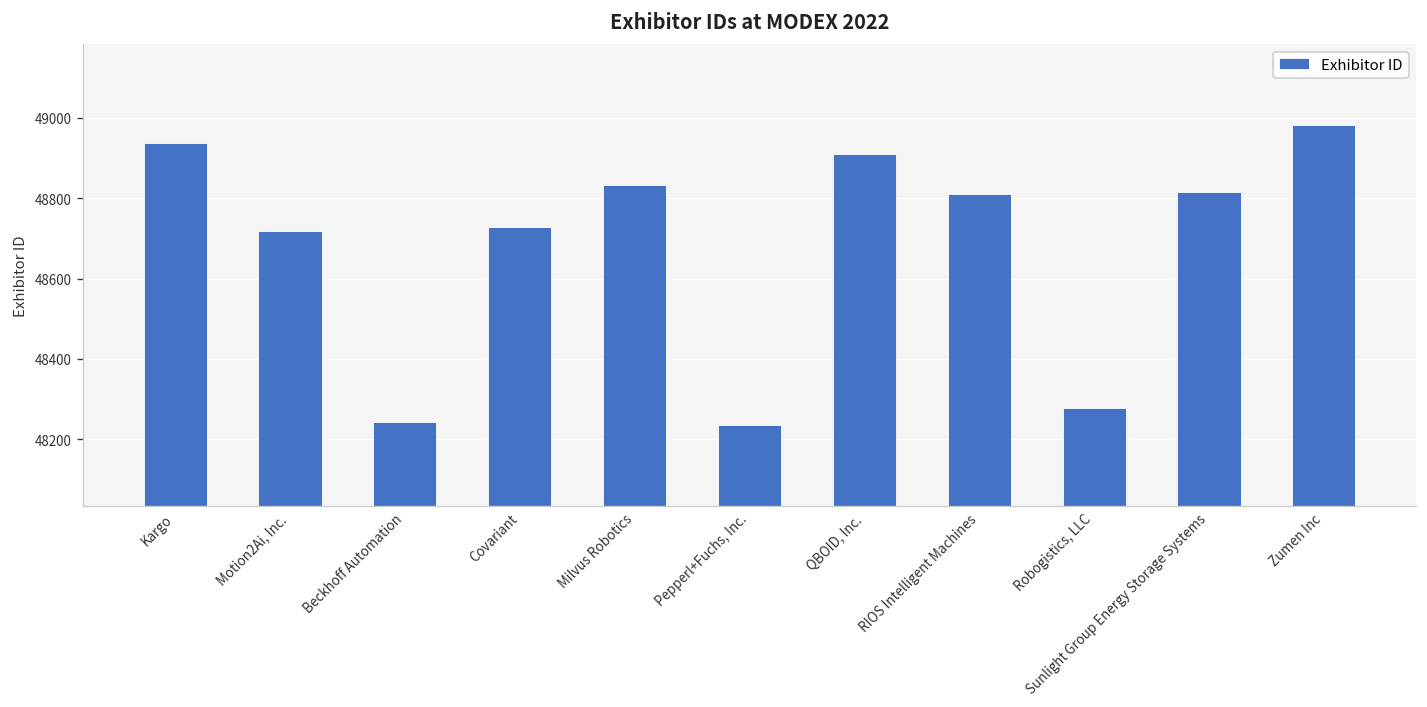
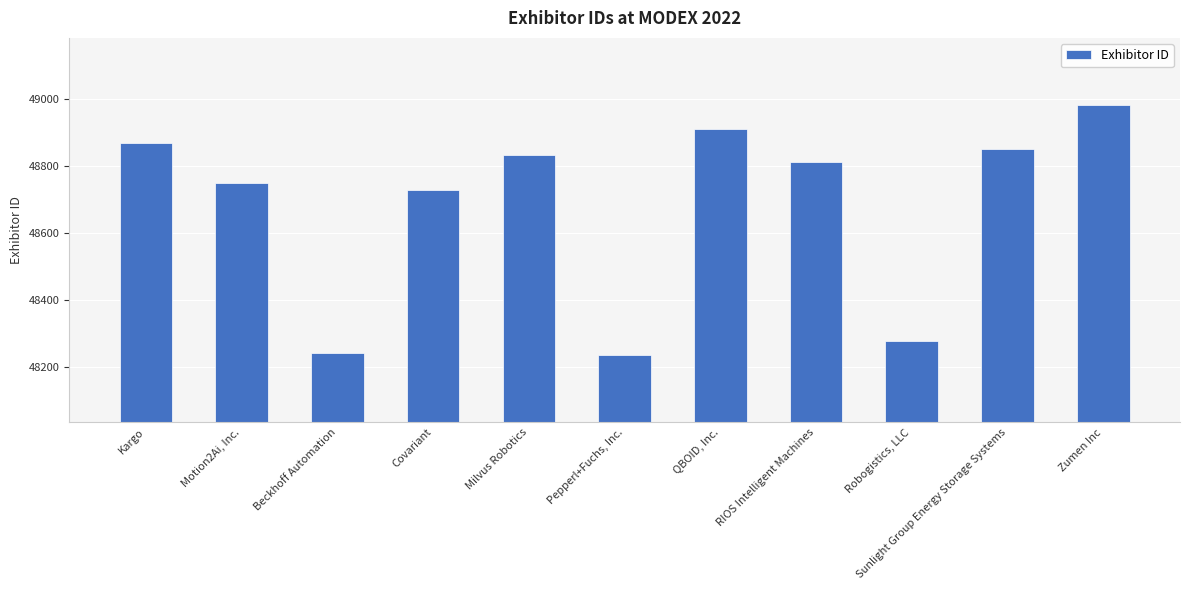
  {
-   "Kargo": 48940,
-   "Motion2Ai, Inc.": 48720,
+   "Kargo": 48870,
+   "Motion2Ai, Inc.": 48750,
    "Beckhoff Automation": 48240,
    "Covariant": 48730,
    "Milvus Robotics": 48830,
    "Pepperl+Fuchs, Inc.": 48240,
    "QBOID, Inc.": 48910,
    "RIOS Intelligent Machines": 48810,
    "Robogistics, LLC": 48280,
-   "Sunlight Group Energy Storage Systems": 48810,
+   "Sunlight Group Energy Storage Systems": 48850,
    "Zumen Inc": 48980
  }
